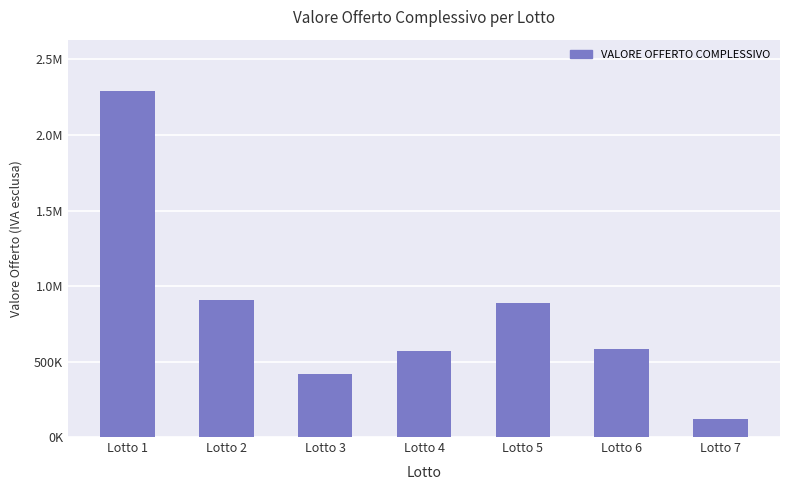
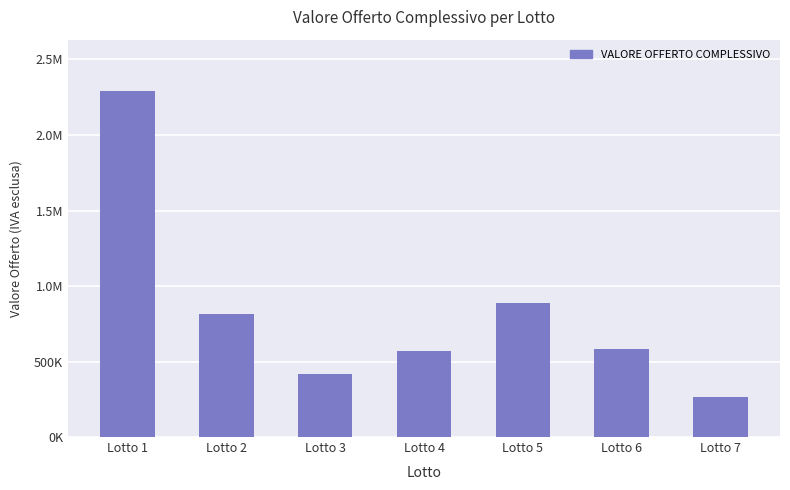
  {
    "Lotto 1": 2290000,
-   "Lotto 2": 910000,
+   "Lotto 2": 810000,
    "Lotto 3": 420000,
    "Lotto 4": 570000,
    "Lotto 5": 890000,
    "Lotto 6": 580000,
-   "Lotto 7": 120000
+   "Lotto 7": 260000
  }
